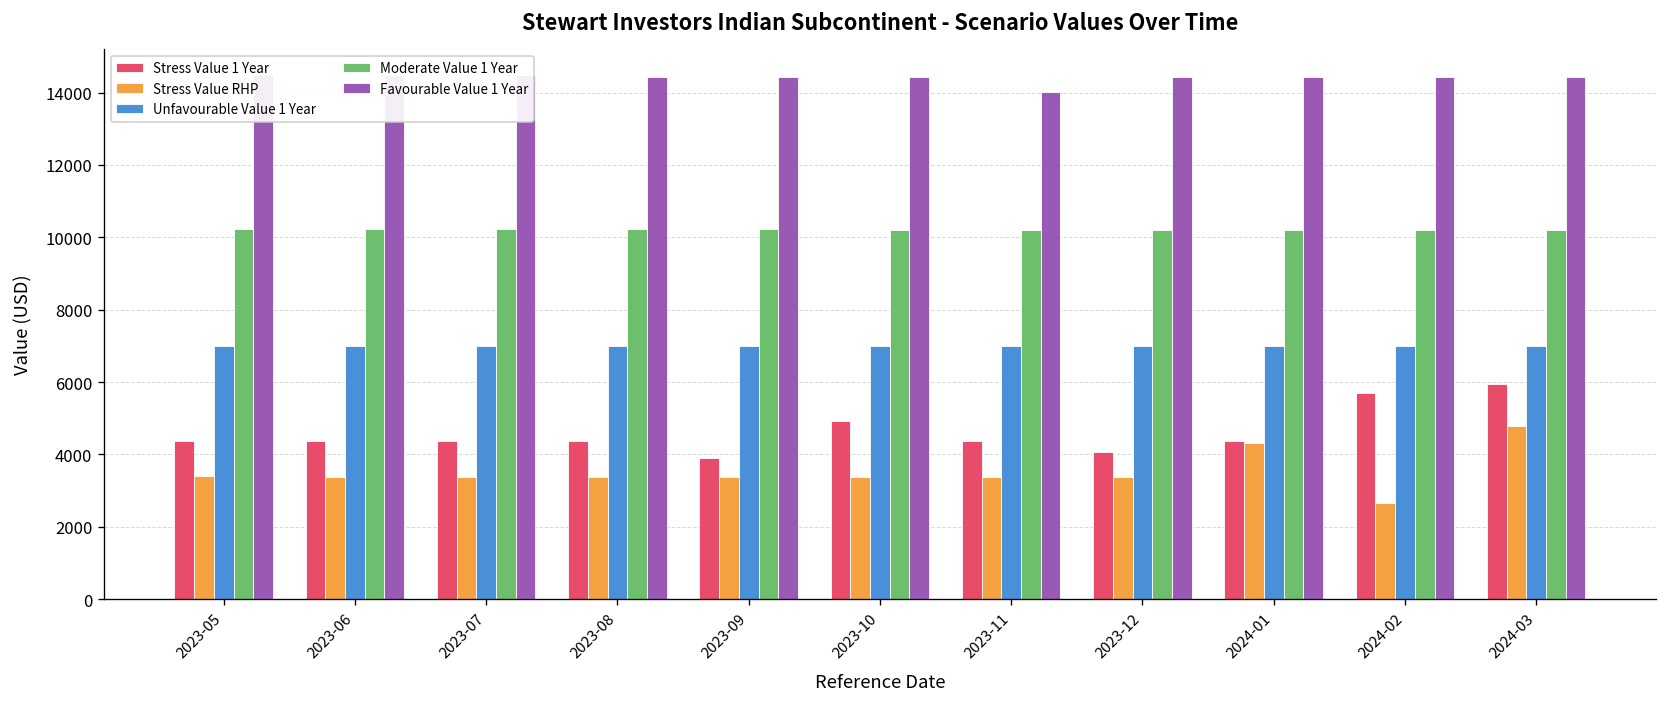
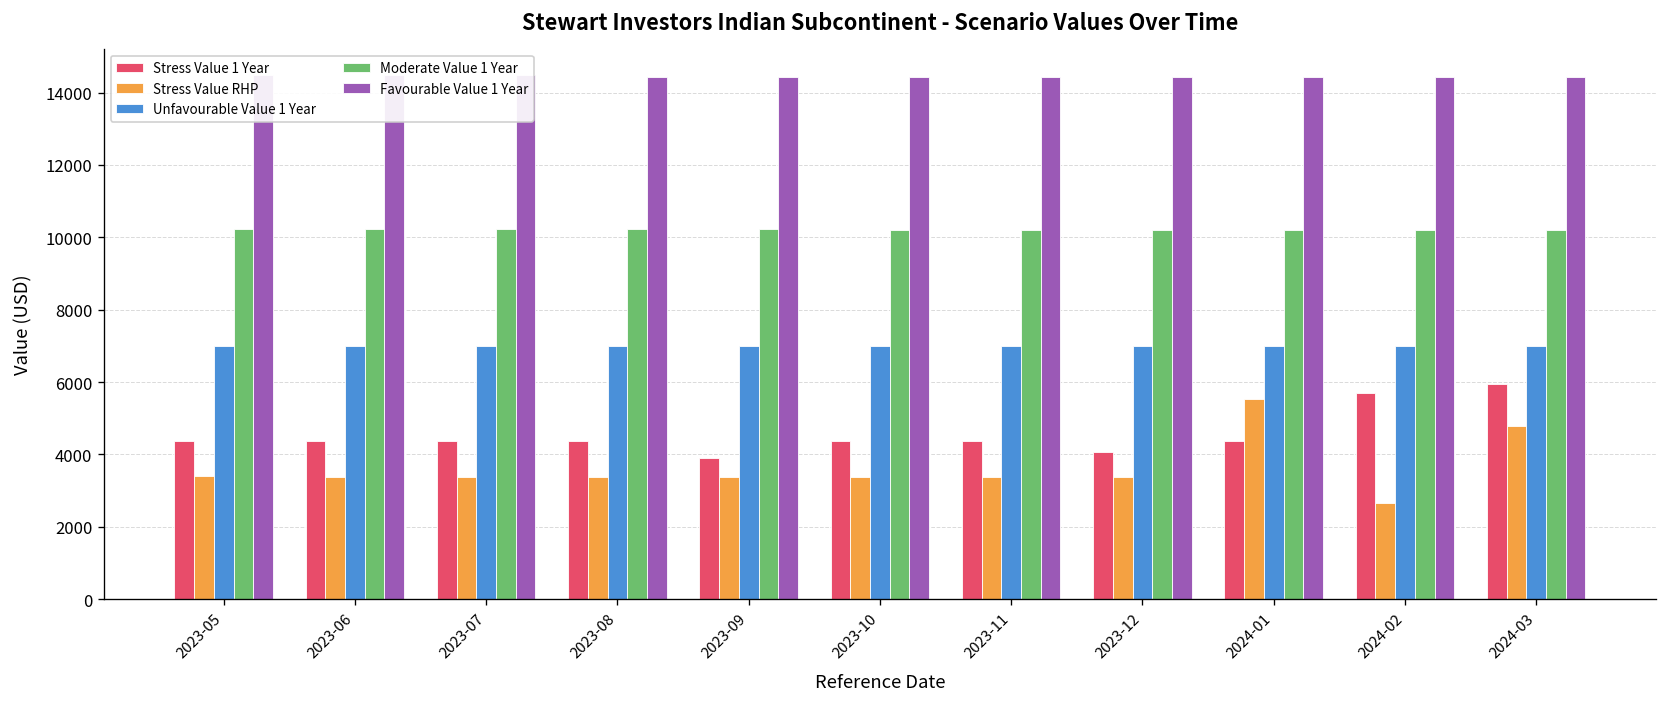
  {
    "Stress Value 1 Year": {
      "2023-05": 4400,
      "2023-06": 4400,
      "2023-07": 4400,
      "2023-08": 4400,
      "2023-09": 3900,
-     "2023-10": 4900,
+     "2023-10": 4400,
      "2023-11": 4400,
      "2023-12": 4100,
      "2024-01": 4400,
      "2024-02": 5700,
      "2024-03": 6000
    },
    "Stress Value RHP": {
      "2023-05": 3400,
      "2023-06": 3400,
      "2023-07": 3400,
      "2023-08": 3400,
      "2023-09": 3400,
      "2023-10": 3400,
      "2023-11": 3400,
      "2023-12": 3400,
-     "2024-01": 4300,
+     "2024-01": 5500,
      "2024-02": 2700,
      "2024-03": 4800
    },
    "Unfavourable Value 1 Year": {
      "2023-05": 7000,
      "2023-06": 7000,
      "2023-07": 7000,
      "2023-08": 7000,
      "2023-09": 7000,
      "2023-10": 7000,
      "2023-11": 7000,
      "2023-12": 7000,
      "2024-01": 7000,
      "2024-02": 7000,
      "2024-03": 7000
    },
    "Moderate Value 1 Year": {
      "2023-05": 10200,
      "2023-06": 10200,
      "2023-07": 10200,
      "2023-08": 10200,
      "2023-09": 10200,
      "2023-10": 10200,
      "2023-11": 10200,
      "2023-12": 10200,
      "2024-01": 10200,
      "2024-02": 10200,
      "2024-03": 10200
    },
    "Favourable Value 1 Year": {
      "2023-08": 14400,
      "2023-09": 14400,
      "2023-10": 14400,
-     "2023-11": 14000,
+     "2023-11": 14400,
      "2023-12": 14400,
      "2024-01": 14400,
      "2024-02": 14400,
      "2024-03": 14400
    }
  }
